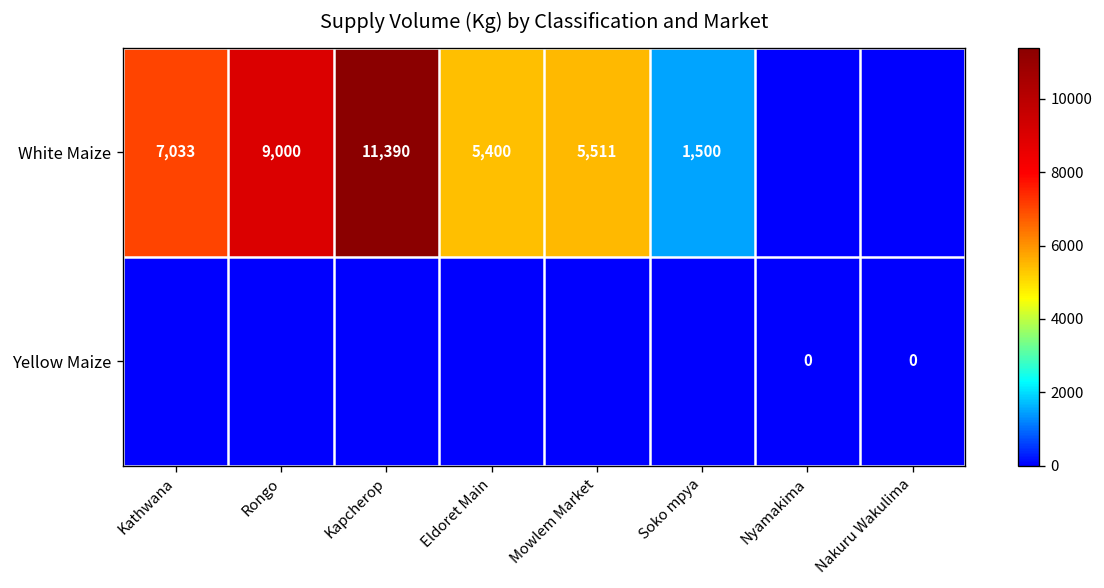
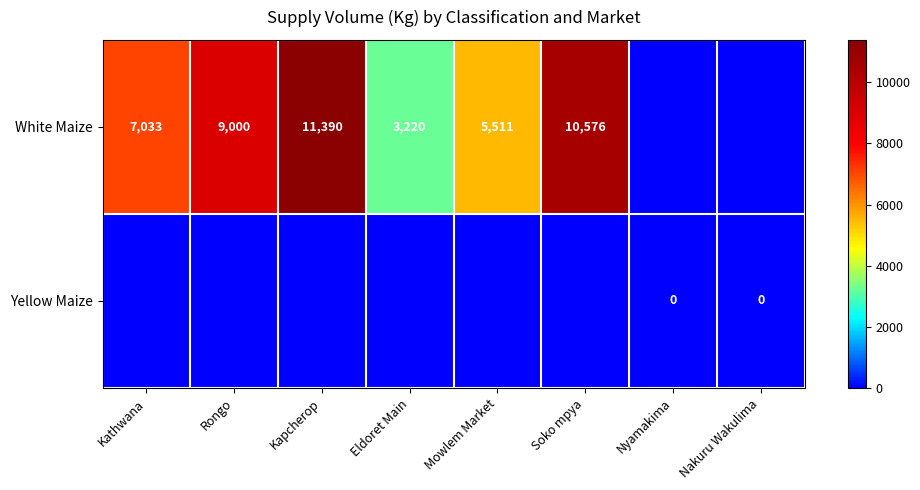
  {
    "White Maize": {
      "Kathwana": "7,033",
      "Rongo": "9,000",
      "Kapcherop": "11,390",
-     "Eldoret Main": "5,400",
+     "Eldoret Main": "3,220",
      "Mowlem Market": "5,511",
-     "Soko mpya": "1,500"
+     "Soko mpya": "10,576"
    },
    "Yellow Maize": {
      "Nyamakima": "0",
      "Nakuru Wakulima": "0"
    }
  }
